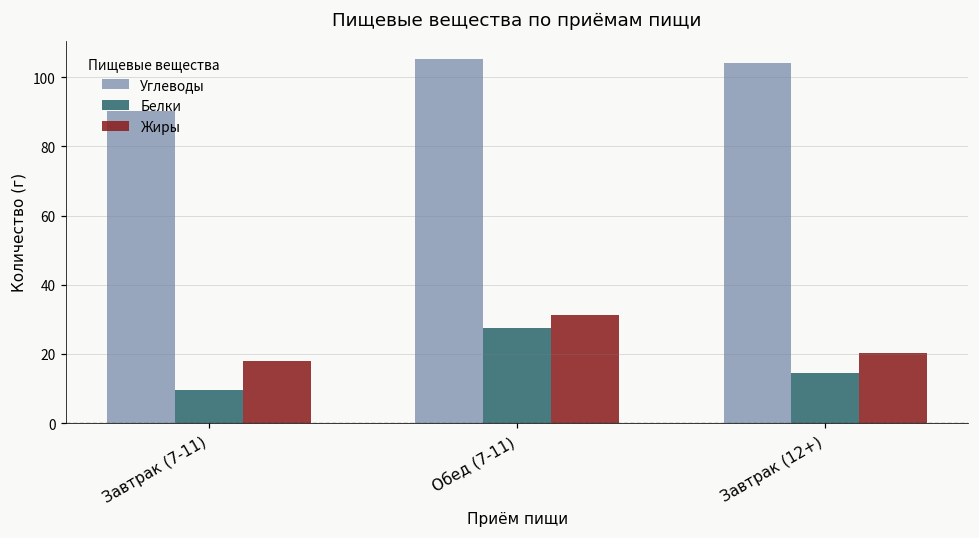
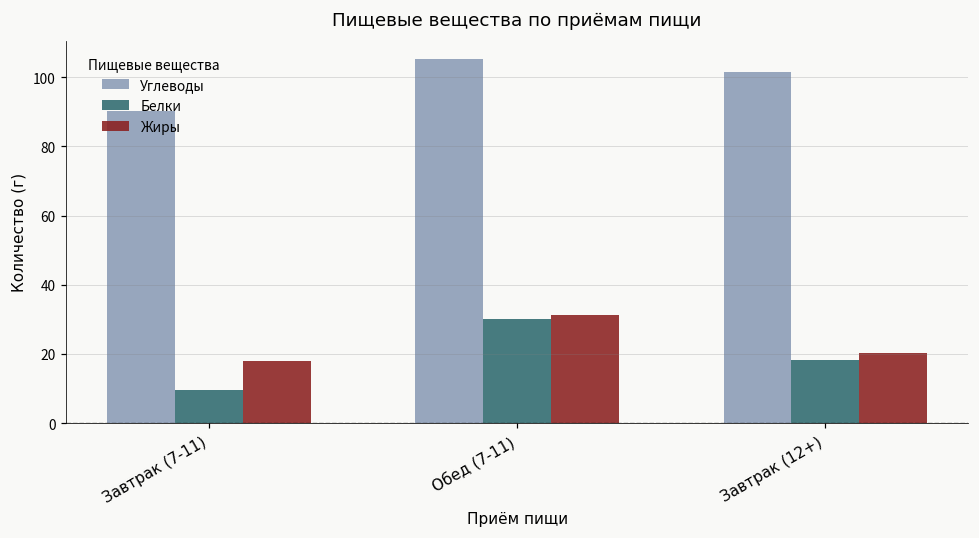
  {
    "Углеводы": {
      "Завтрак (7-11)": 90,
      "Обед (7-11)": 105,
-     "Завтрак (12+)": 104
+     "Завтрак (12+)": 101
    },
    "Белки": {
      "Завтрак (7-11)": 9,
-     "Обед (7-11)": 28,
-     "Завтрак (12+)": 14
+     "Обед (7-11)": 30,
+     "Завтрак (12+)": 18
    },
    "Жиры": {
      "Завтрак (7-11)": 18,
      "Обед (7-11)": 31,
      "Завтрак (12+)": 20
    }
  }
